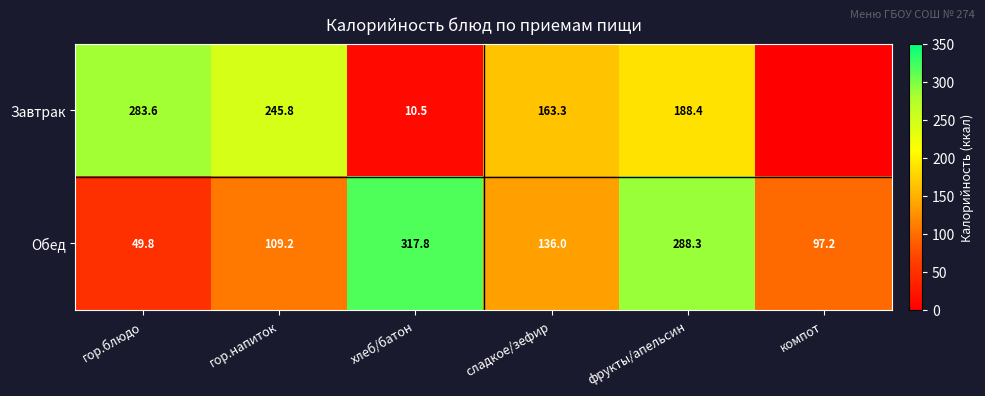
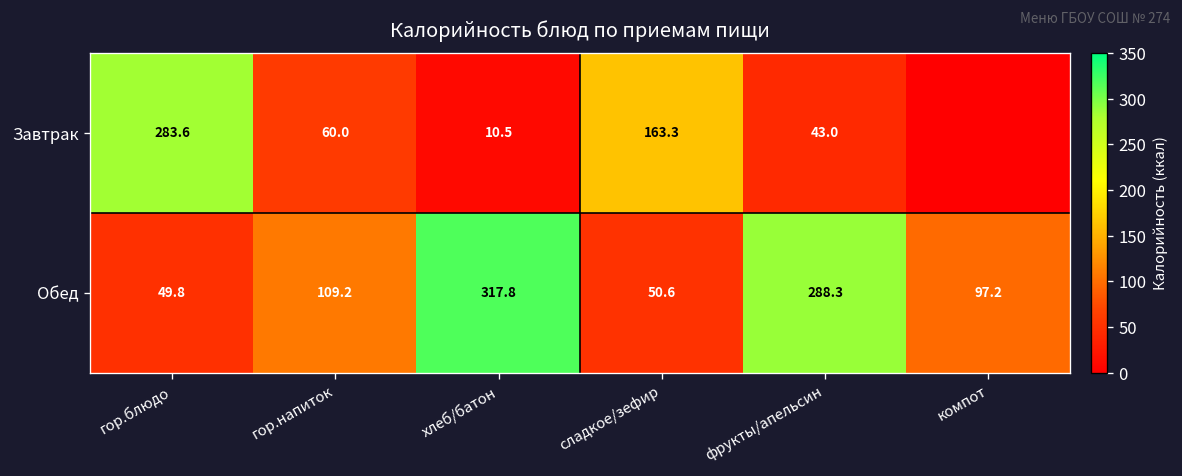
  {
    "Завтрак": {
      "гор.блюдо": 283.6,
-     "гор.напиток": 245.8,
+     "гор.напиток": 60.0,
      "хлеб/батон": 10.5,
      "сладкое/зефир": 163.3,
-     "фрукты/апельсин": 188.4
+     "фрукты/апельсин": 43.0
    },
    "Обед": {
      "гор.блюдо": 49.8,
      "гор.напиток": 109.2,
      "хлеб/батон": 317.8,
-     "сладкое/зефир": 136.0,
+     "сладкое/зефир": 50.6,
      "фрукты/апельсин": 288.3,
      "компот": 97.2
    }
  }
